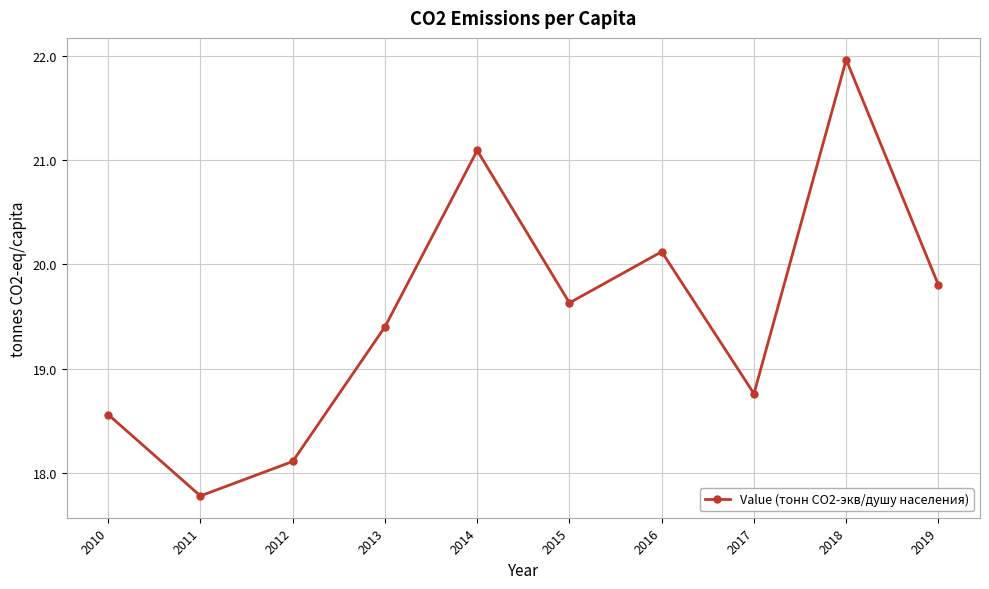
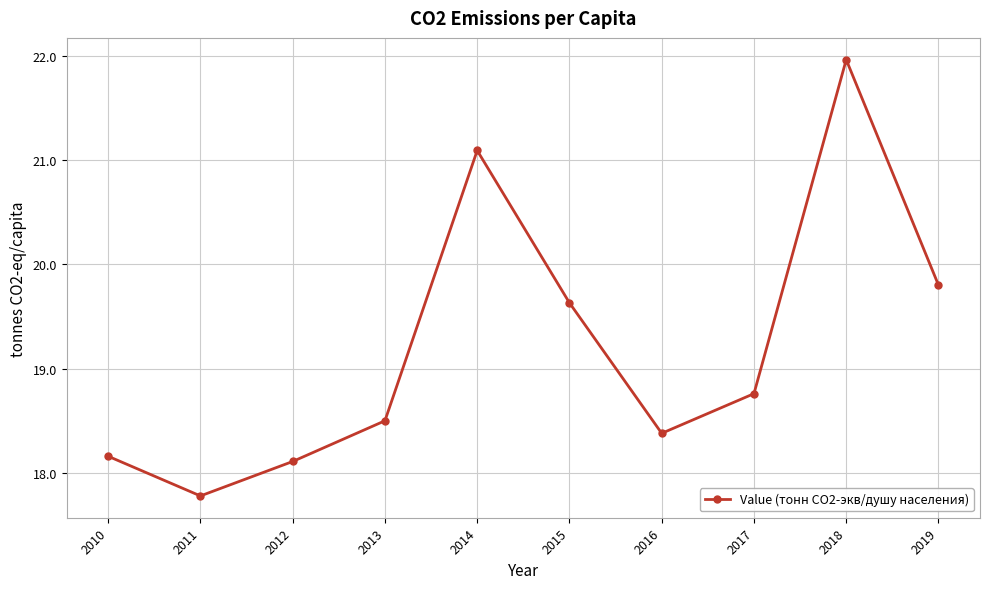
  {
-   "2010": 18.56,
+   "2010": 18.16,
    "2011": 17.78,
    "2012": 18.11,
-   "2013": 19.4,
+   "2013": 18.5,
    "2014": 21.09,
    "2015": 19.63,
-   "2016": 20.12,
+   "2016": 18.38,
    "2017": 18.76,
    "2018": 21.96,
    "2019": 19.80
  }
